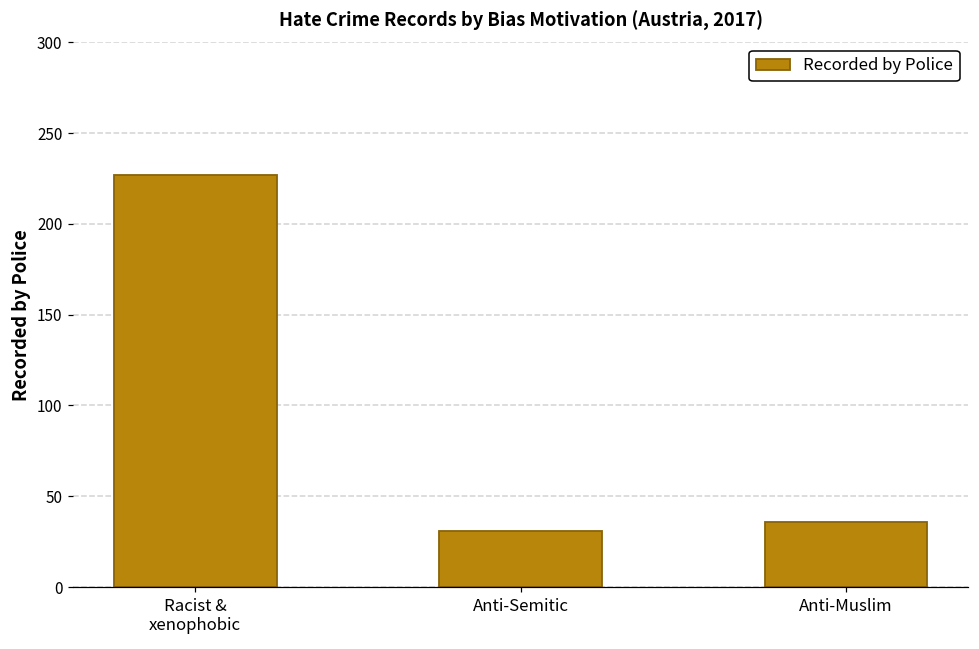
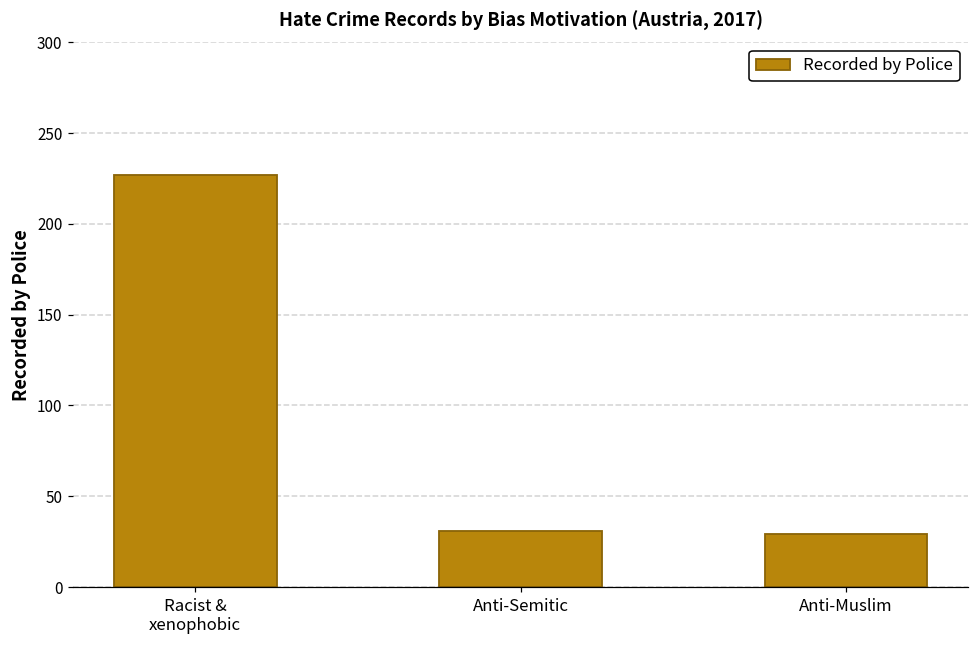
  {
    "Racist & xenophobic": 227,
    "Anti-Semitic": 31,
-   "Anti-Muslim": 36
+   "Anti-Muslim": 29
  }
